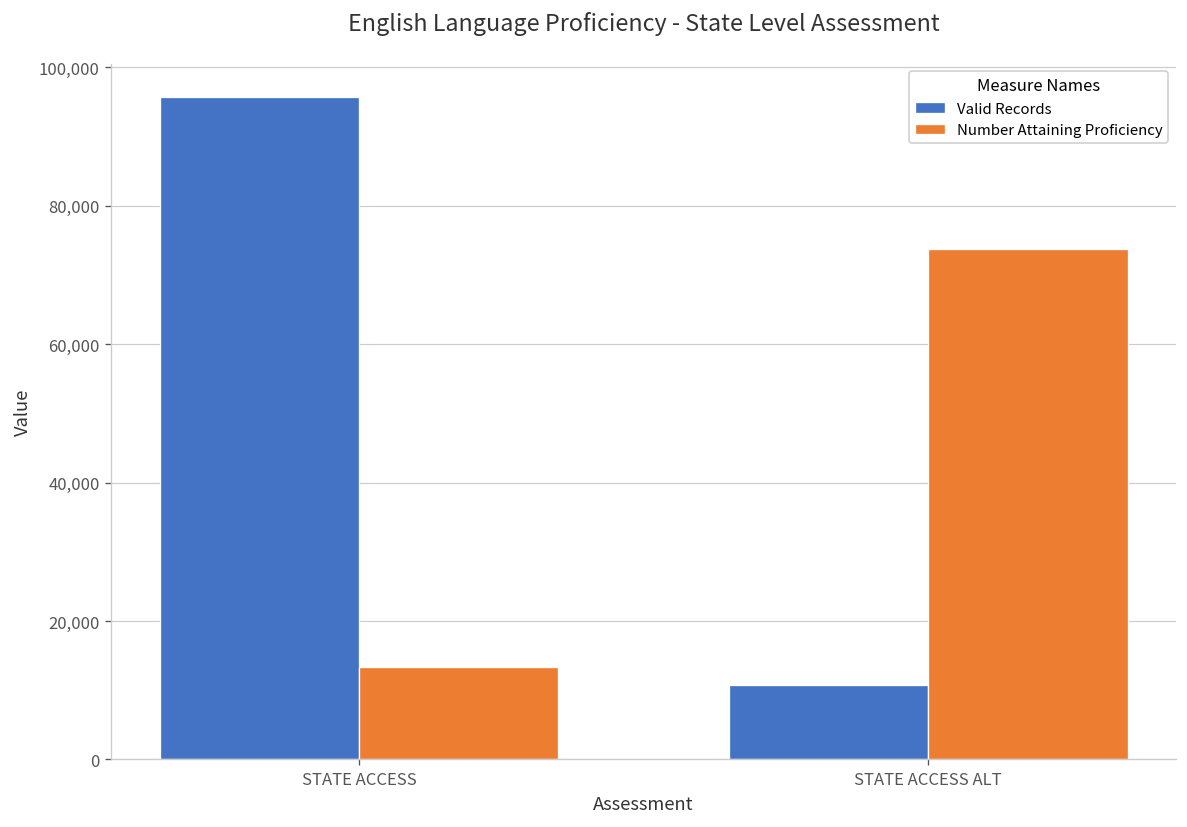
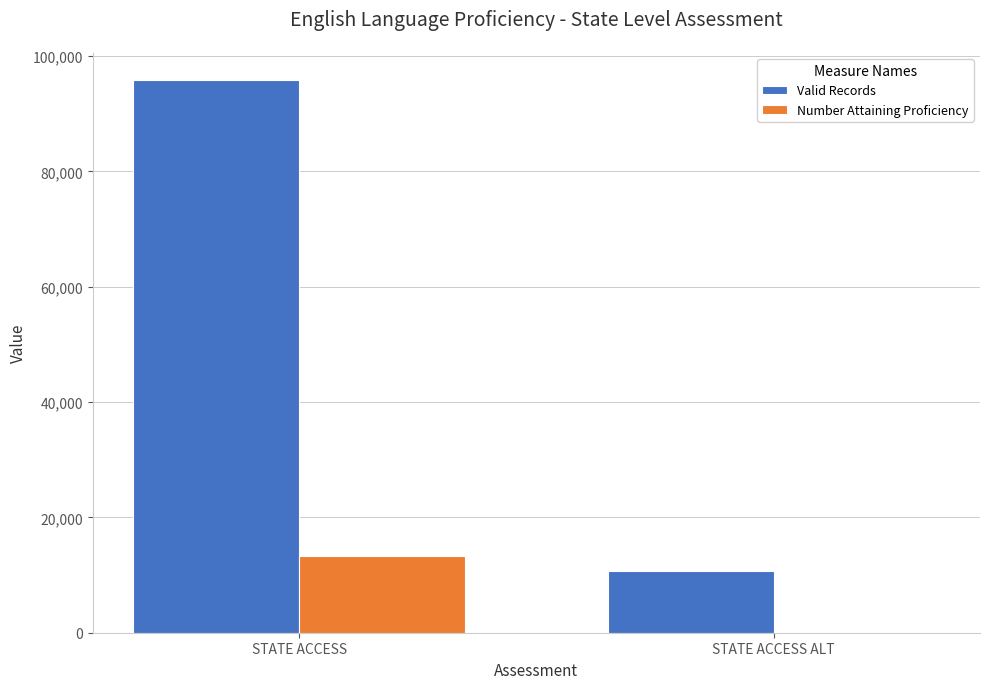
  {
    "Valid Records": {
      "STATE ACCESS": "96,000",
      "STATE ACCESS ALT": "11,000"
    },
    "Number Attaining Proficiency": {
      "STATE ACCESS": "13,000",
-     "STATE ACCESS ALT": "74,000"
+     "STATE ACCESS ALT": "0"
    }
  }
